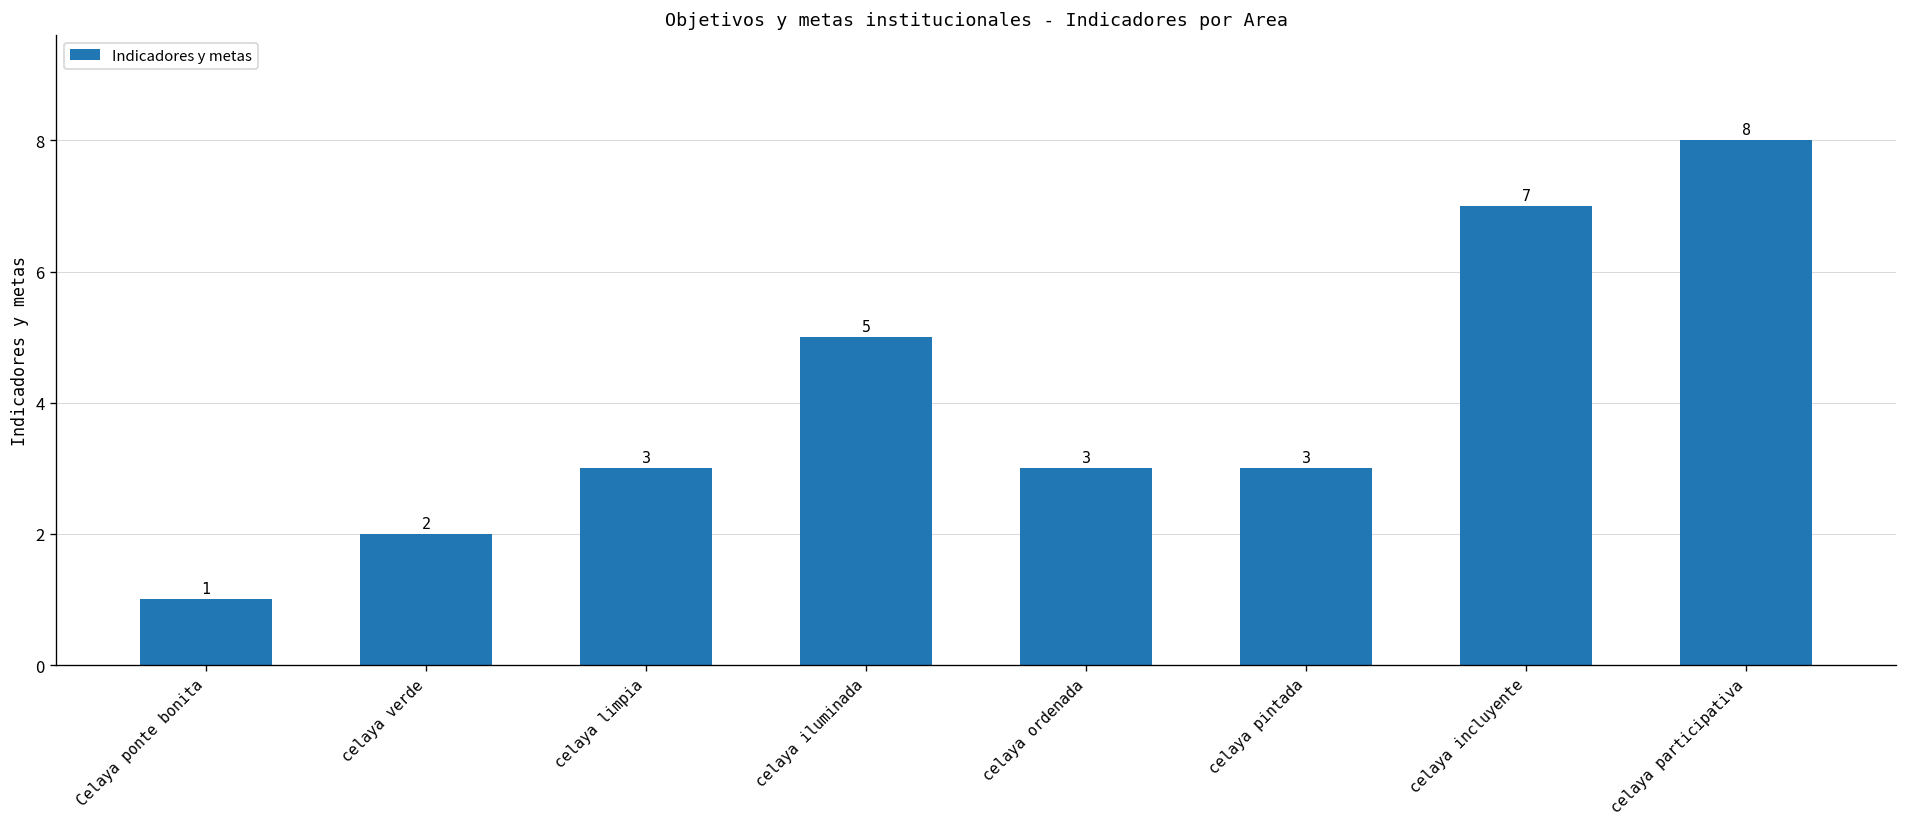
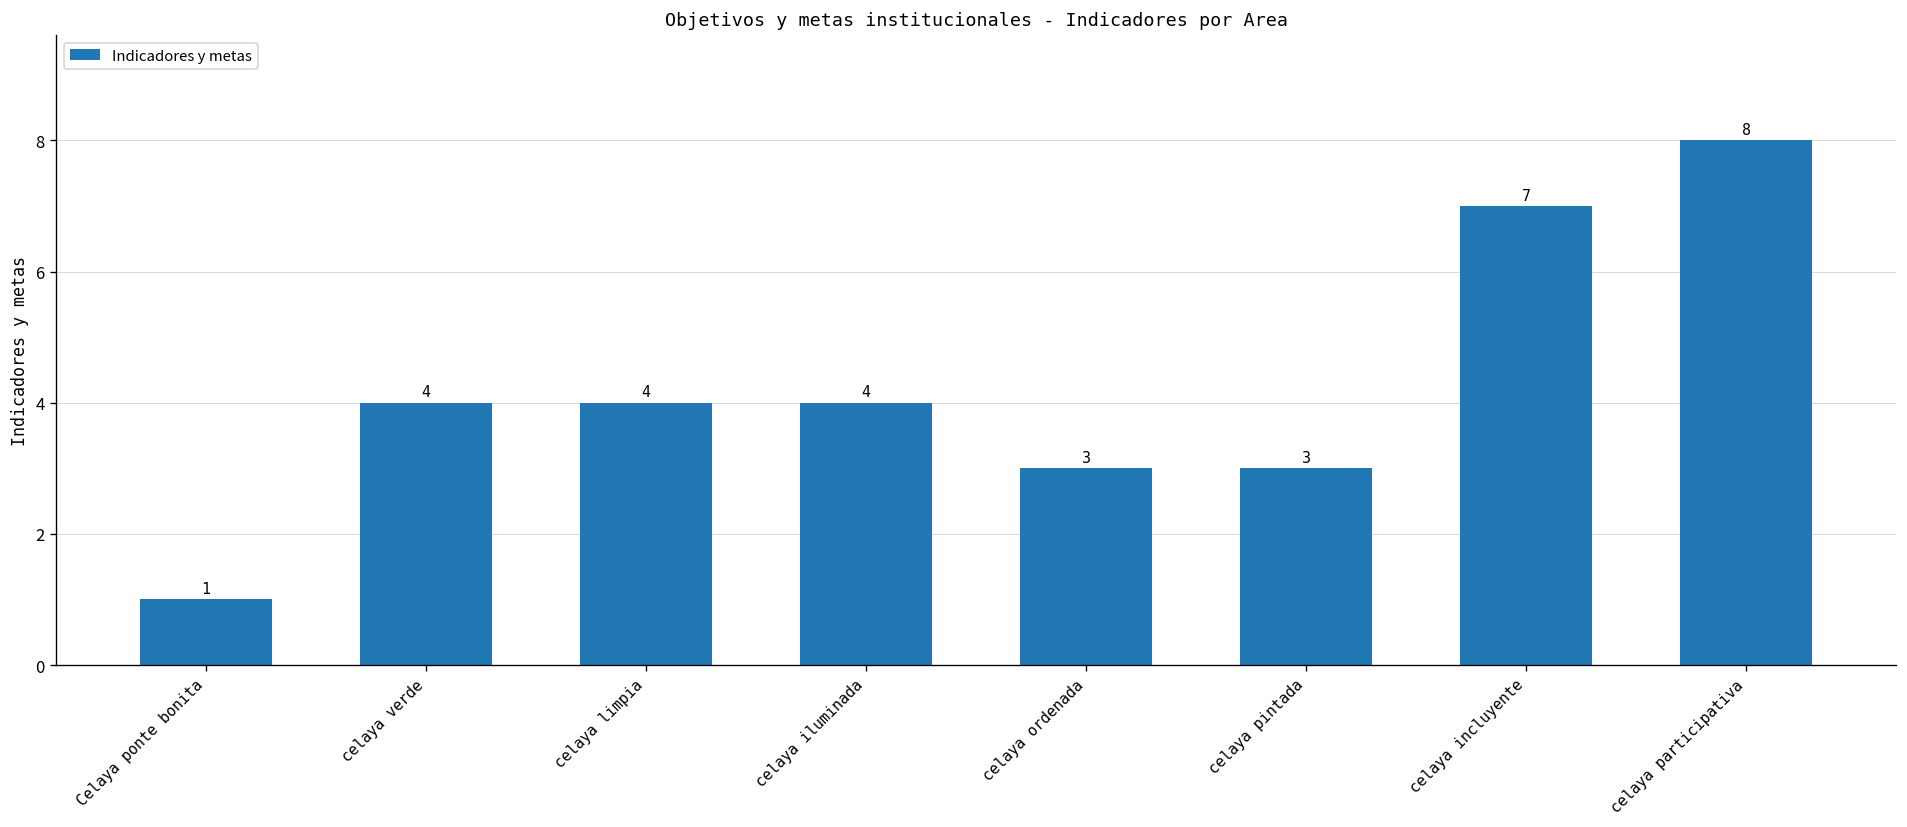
  {
    "Celaya ponte bonita": 1,
-   "celaya verde": 2,
-   "celaya limpia": 3,
-   "celaya iluminada": 5,
+   "celaya verde": 4,
+   "celaya limpia": 4,
+   "celaya iluminada": 4,
    "celaya ordenada": 3,
    "celaya pintada": 3,
    "celaya incluyente": 7,
    "celaya participativa": 8
  }
